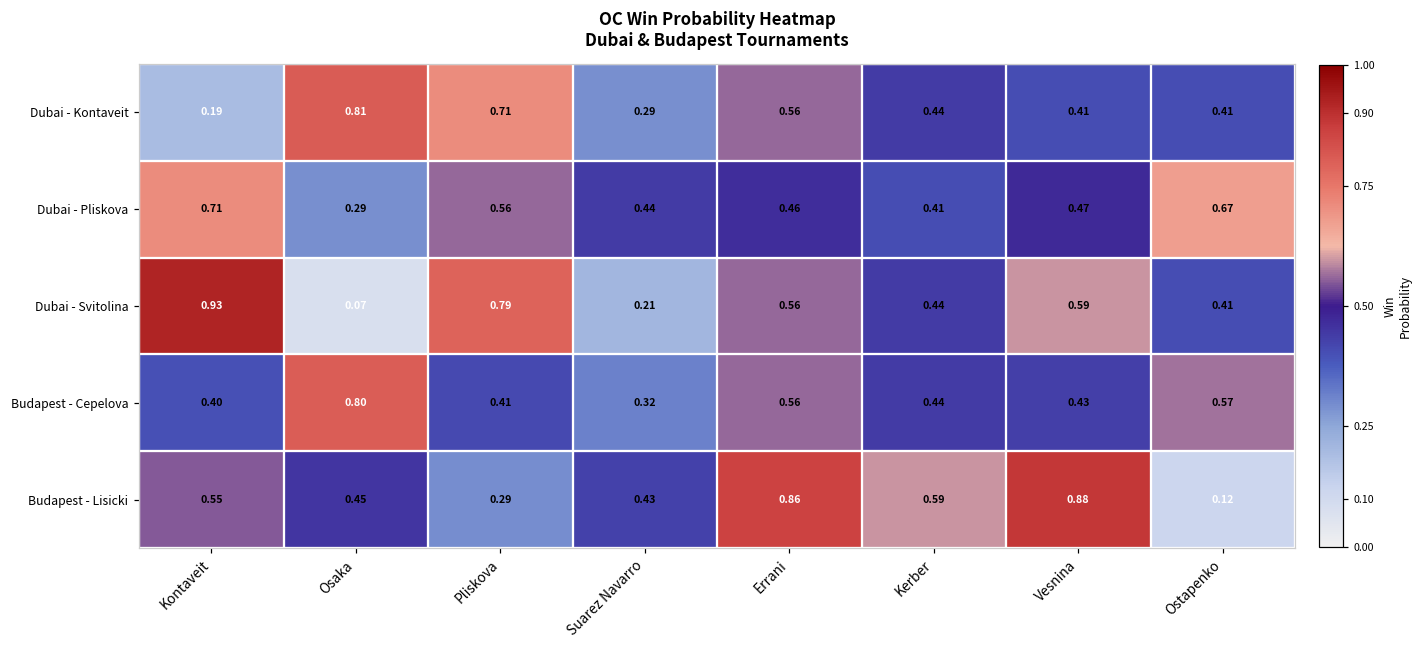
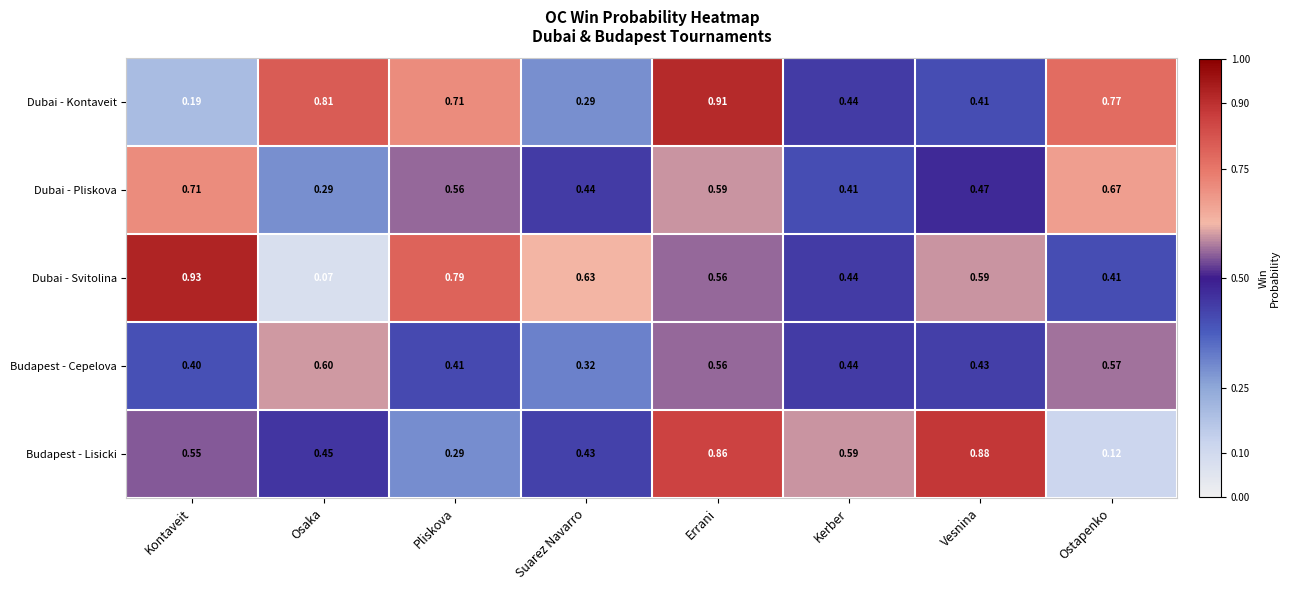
  {
    "Dubai - Kontaveit": {
      "Kontaveit": 0.19,
      "Osaka": 0.81,
      "Pliskova": 0.71,
      "Suarez Navarro": 0.29,
-     "Errani": 0.56,
+     "Errani": 0.91,
      "Kerber": 0.44,
      "Vesnina": 0.41,
-     "Ostapenko": 0.41
+     "Ostapenko": 0.77
    },
    "Dubai - Pliskova": {
      "Kontaveit": 0.71,
      "Osaka": 0.29,
      "Pliskova": 0.56,
      "Suarez Navarro": 0.44,
-     "Errani": 0.46,
+     "Errani": 0.59,
      "Kerber": 0.41,
      "Vesnina": 0.47,
      "Ostapenko": 0.67
    },
    "Dubai - Svitolina": {
      "Kontaveit": 0.93,
      "Pliskova": 0.79,
-     "Suarez Navarro": 0.21,
+     "Suarez Navarro": 0.63,
      "Errani": 0.56,
      "Kerber": 0.44,
      "Vesnina": 0.59,
      "Ostapenko": 0.41
    },
    "Budapest - Cepelova": {
      "Kontaveit": 0.40,
-     "Osaka": 0.80,
+     "Osaka": 0.60,
      "Pliskova": 0.41,
      "Suarez Navarro": 0.32,
      "Errani": 0.56,
      "Kerber": 0.44,
      "Vesnina": 0.43,
      "Ostapenko": 0.57
    },
    "Budapest - Lisicki": {
      "Kontaveit": 0.55,
      "Osaka": 0.45,
      "Pliskova": 0.29,
      "Suarez Navarro": 0.43,
      "Errani": 0.86,
      "Kerber": 0.59,
      "Vesnina": 0.88,
      "Ostapenko": 0.12
    }
  }
